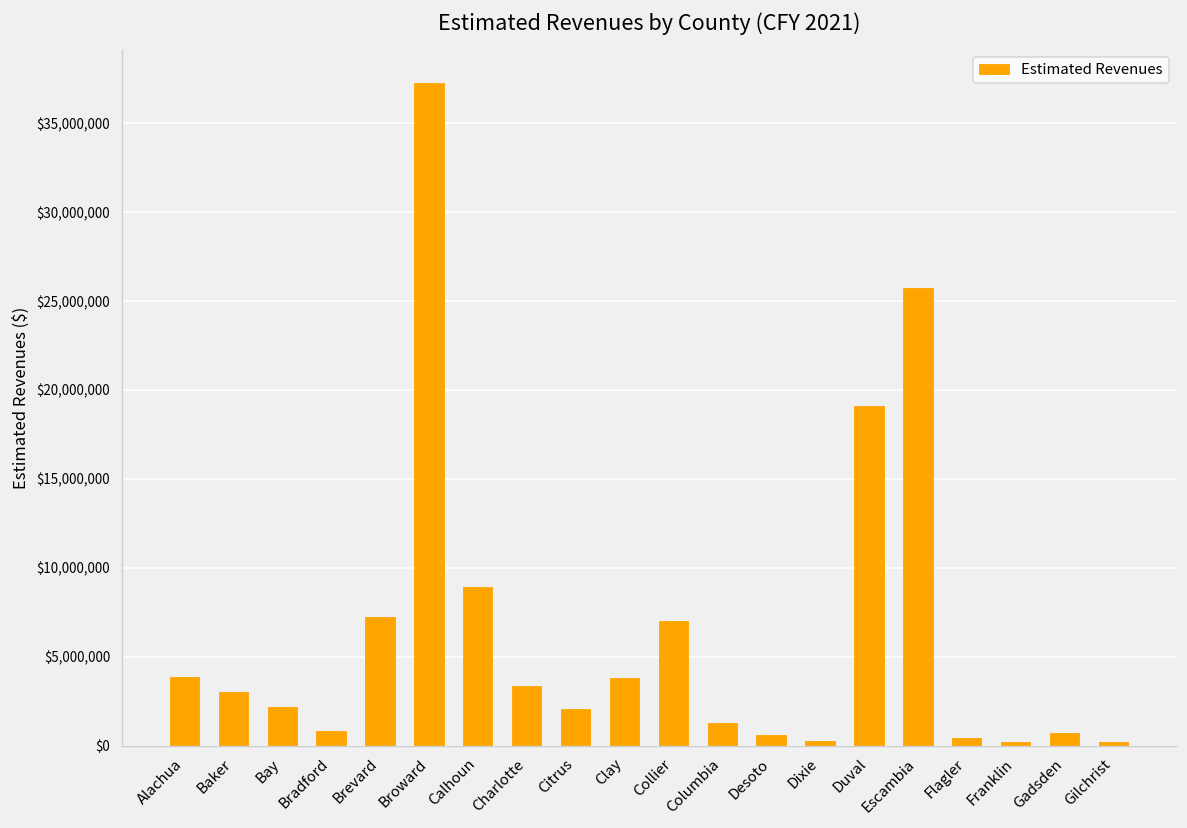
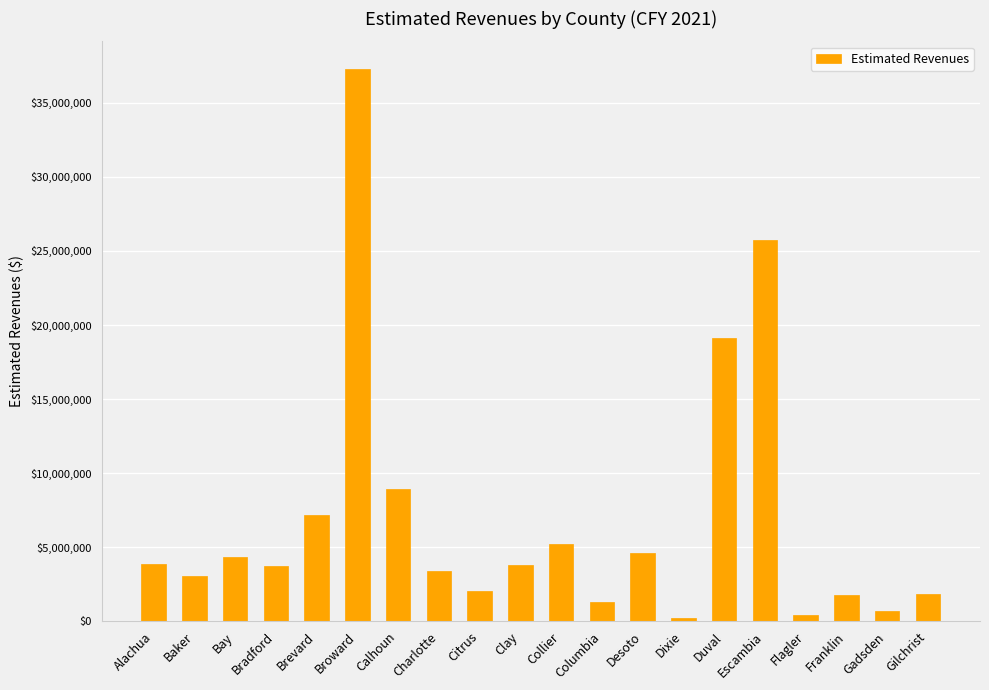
  {
    "Alachua": "$3,900,000",
    "Baker": "$3,000,000",
-   "Bay": "$2,200,000",
-   "Bradford": "$800,000",
+   "Bay": "$4,400,000",
+   "Bradford": "$3,700,000",
    "Brevard": "$7,200,000",
    "Broward": "$37,300,000",
    "Calhoun": "$8,900,000",
    "Charlotte": "$3,400,000",
    "Citrus": "$2,000,000",
    "Clay": "$3,800,000",
-   "Collier": "$7,000,000",
+   "Collier": "$5,200,000",
    "Columbia": "$1,300,000",
-   "Desoto": "$600,000",
+   "Desoto": "$4,600,000",
    "Dixie": "$200,000",
    "Duval": "$19,100,000",
    "Escambia": "$25,700,000",
    "Flagler": "$500,000",
-   "Franklin": "$200,000",
+   "Franklin": "$1,800,000",
    "Gadsden": "$700,000",
-   "Gilchrist": "$200,000"
+   "Gilchrist": "$1,800,000"
  }
